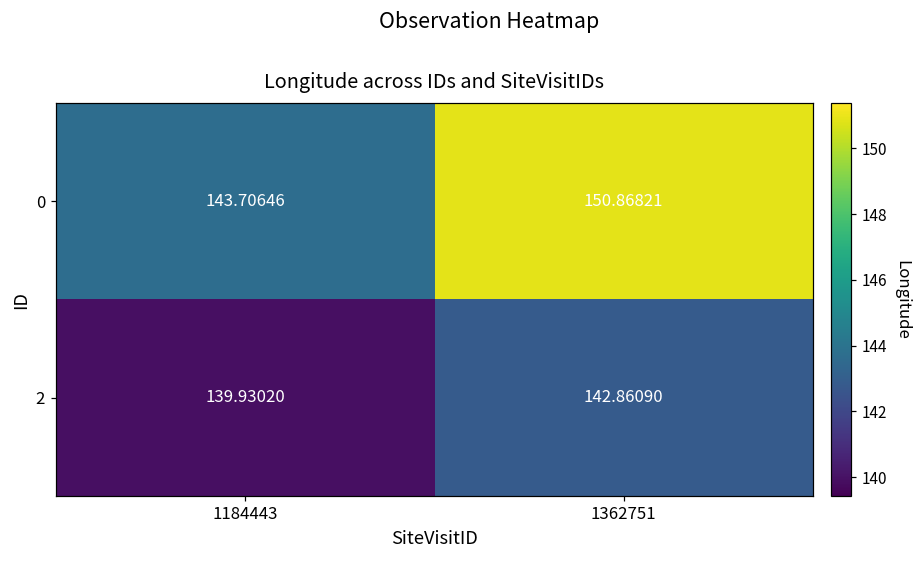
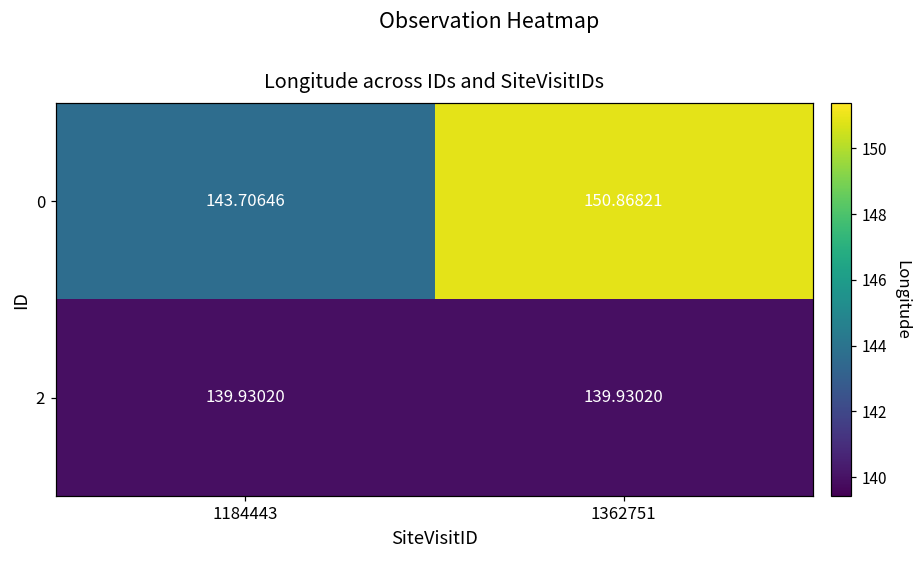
  {
    "0": {
      "1184443": 143.70646,
      "1362751": 150.86821
    },
    "2": {
      "1184443": 139.93020,
-     "1362751": 142.86090
+     "1362751": 139.93020
    }
  }
